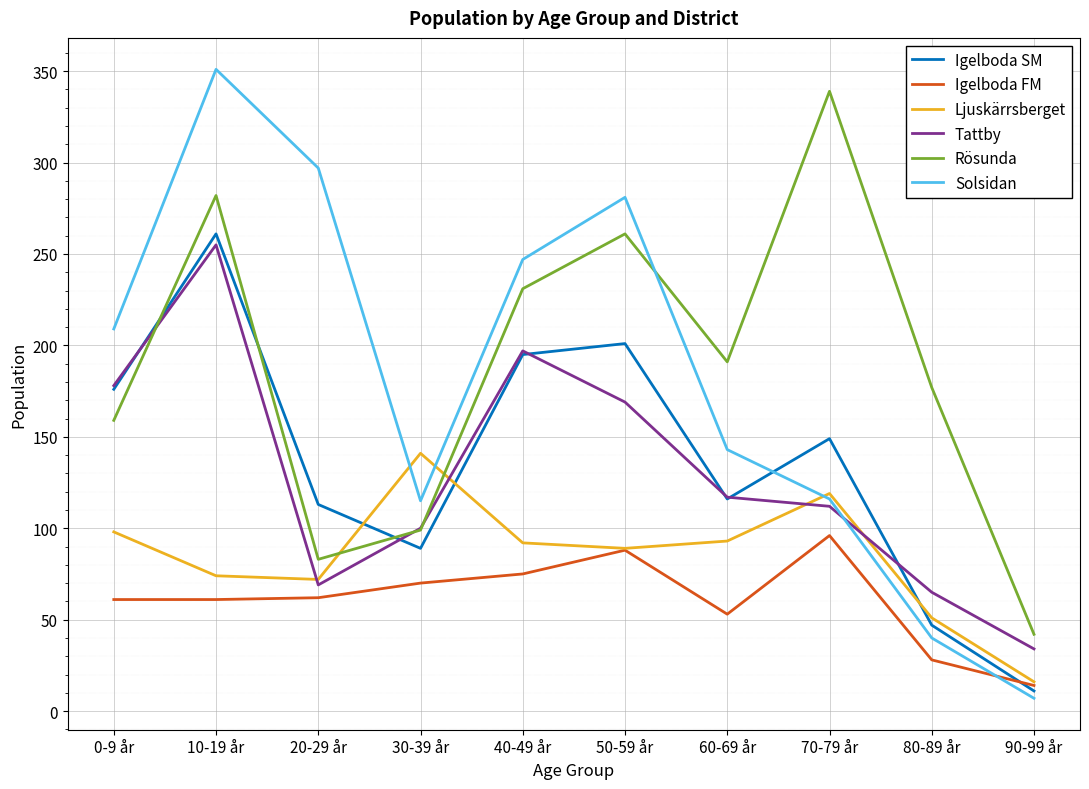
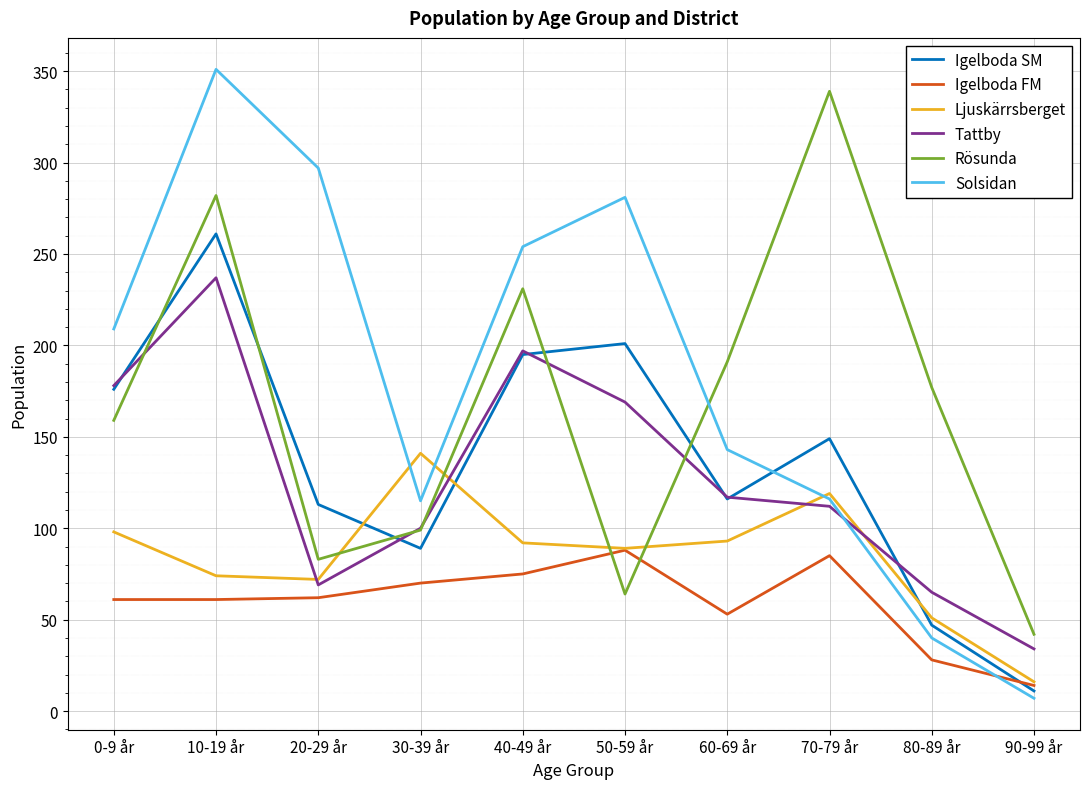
  {
    "Igelboda SM": {
      "0-9 år": 176,
      "10-19 år": 261,
      "20-29 år": 113,
      "30-39 år": 89,
      "40-49 år": 195,
      "50-59 år": 201,
      "70-79 år": 149,
      "80-89 år": 47,
      "90-99 år": 11
    },
    "Igelboda FM": {
      "0-9 år": 61,
      "10-19 år": 61,
      "20-29 år": 62,
      "30-39 år": 70,
      "40-49 år": 75,
      "60-69 år": 53,
-     "70-79 år": 96,
+     "70-79 år": 85,
      "80-89 år": 28,
      "90-99 år": 14
    },
    "Ljuskärrsberget": {
      "0-9 år": 98,
      "10-19 år": 74,
      "20-29 år": 72,
      "30-39 år": 141,
      "40-49 år": 92,
      "60-69 år": 93,
      "70-79 år": 119,
      "80-89 år": 51,
      "90-99 år": 16
    },
    "Tattby": {
      "0-9 år": 178,
-     "10-19 år": 255,
+     "10-19 år": 237,
      "20-29 år": 69,
      "40-49 år": 197,
      "50-59 år": 169,
      "70-79 år": 112,
      "80-89 år": 65,
      "90-99 år": 34
    },
    "Rösunda": {
      "0-9 år": 159,
      "10-19 år": 282,
      "20-29 år": 83,
      "40-49 år": 231,
-     "50-59 år": 261,
+     "50-59 år": 64,
      "60-69 år": 191,
      "70-79 år": 339,
      "80-89 år": 177,
      "90-99 år": 42
    },
    "Solsidan": {
      "0-9 år": 209,
      "10-19 år": 351,
      "20-29 år": 297,
      "30-39 år": 115,
-     "40-49 år": 247,
+     "40-49 år": 254,
      "50-59 år": 281,
      "60-69 år": 143,
      "70-79 år": 116,
      "80-89 år": 40,
      "90-99 år": 7
    }
  }
